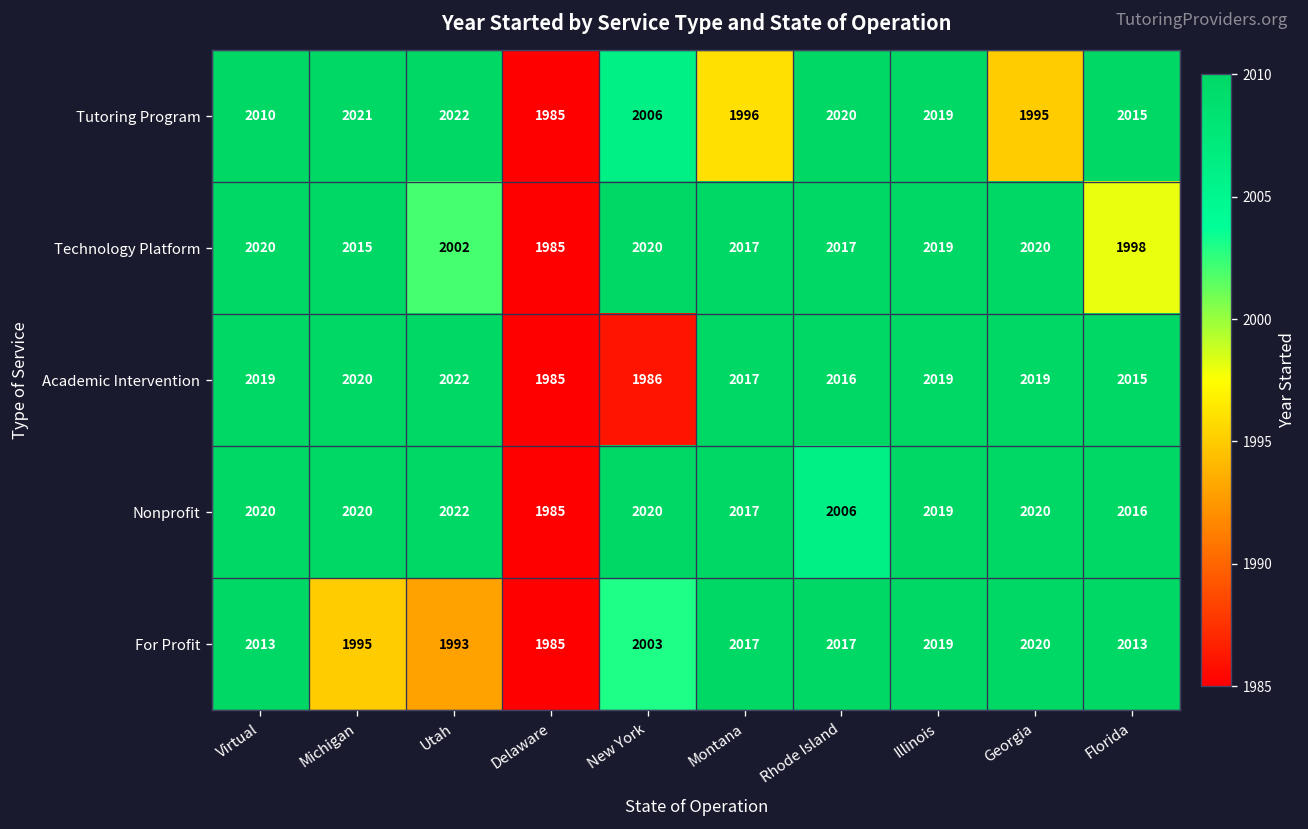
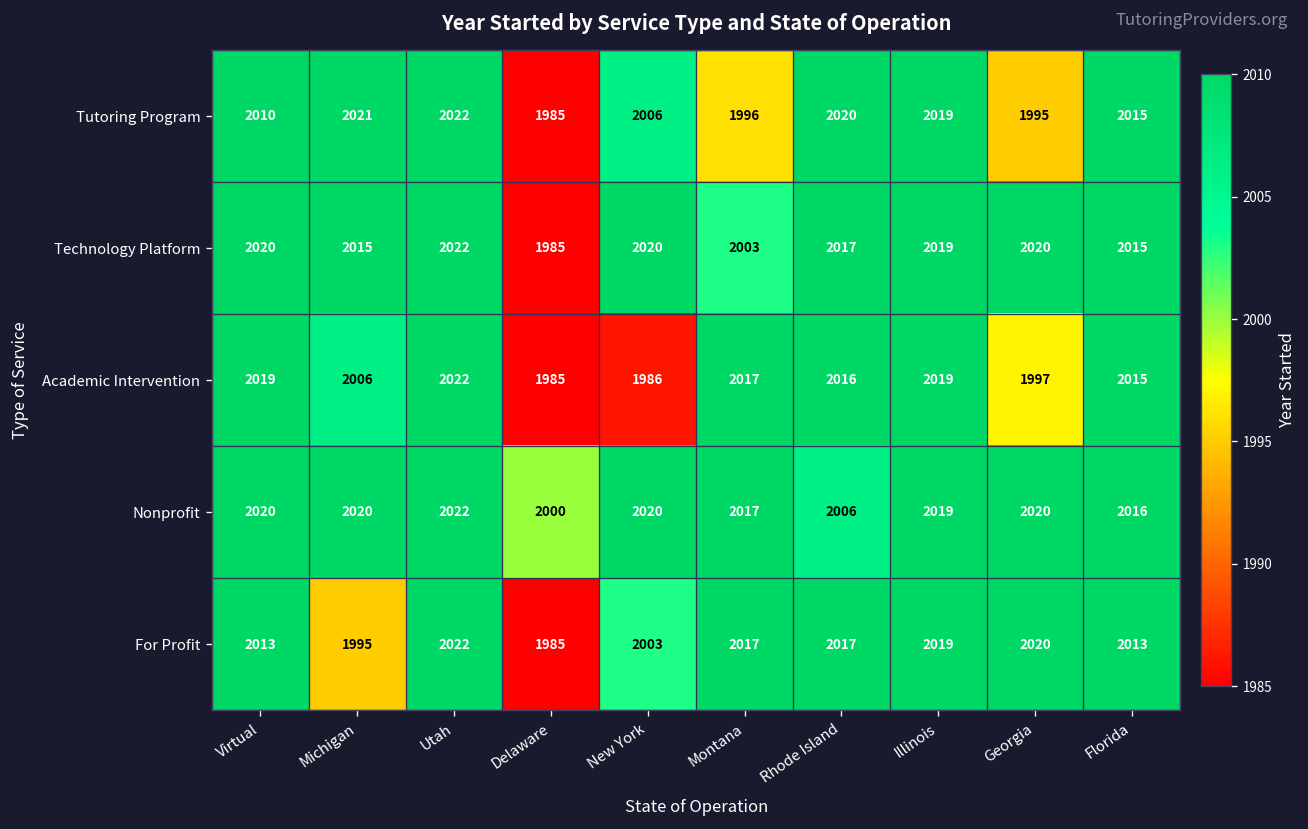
  {
    "Tutoring Program": {
      "Virtual": 2010,
      "Michigan": 2021,
      "Utah": 2022,
      "Delaware": 1985,
      "New York": 2006,
      "Montana": 1996,
      "Rhode Island": 2020,
      "Illinois": 2019,
      "Georgia": 1995,
      "Florida": 2015
    },
    "Technology Platform": {
      "Virtual": 2020,
      "Michigan": 2015,
-     "Utah": 2002,
+     "Utah": 2022,
      "Delaware": 1985,
      "New York": 2020,
-     "Montana": 2017,
+     "Montana": 2003,
      "Rhode Island": 2017,
      "Illinois": 2019,
      "Georgia": 2020,
-     "Florida": 1998
+     "Florida": 2015
    },
    "Academic Intervention": {
      "Virtual": 2019,
-     "Michigan": 2020,
+     "Michigan": 2006,
      "Utah": 2022,
      "Delaware": 1985,
      "New York": 1986,
      "Montana": 2017,
      "Rhode Island": 2016,
      "Illinois": 2019,
-     "Georgia": 2019,
+     "Georgia": 1997,
      "Florida": 2015
    },
    "Nonprofit": {
      "Virtual": 2020,
      "Michigan": 2020,
      "Utah": 2022,
-     "Delaware": 1985,
+     "Delaware": 2000,
      "New York": 2020,
      "Montana": 2017,
      "Rhode Island": 2006,
      "Illinois": 2019,
      "Georgia": 2020,
      "Florida": 2016
    },
    "For Profit": {
      "Virtual": 2013,
      "Michigan": 1995,
-     "Utah": 1993,
+     "Utah": 2022,
      "Delaware": 1985,
      "New York": 2003,
      "Montana": 2017,
      "Rhode Island": 2017,
      "Illinois": 2019,
      "Georgia": 2020,
      "Florida": 2013
    }
  }
